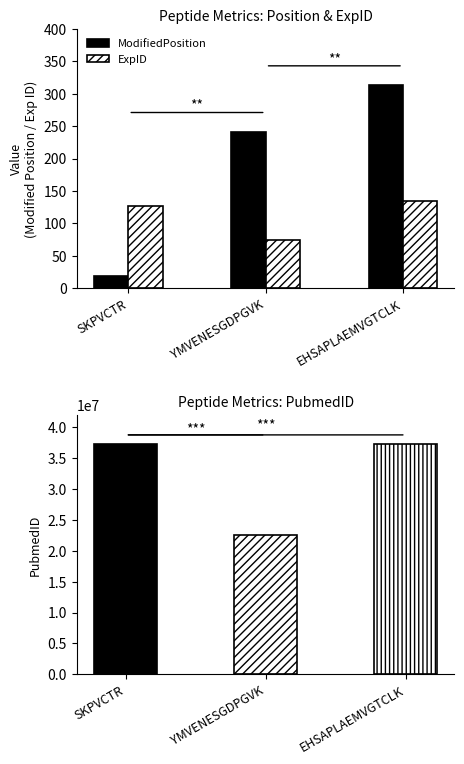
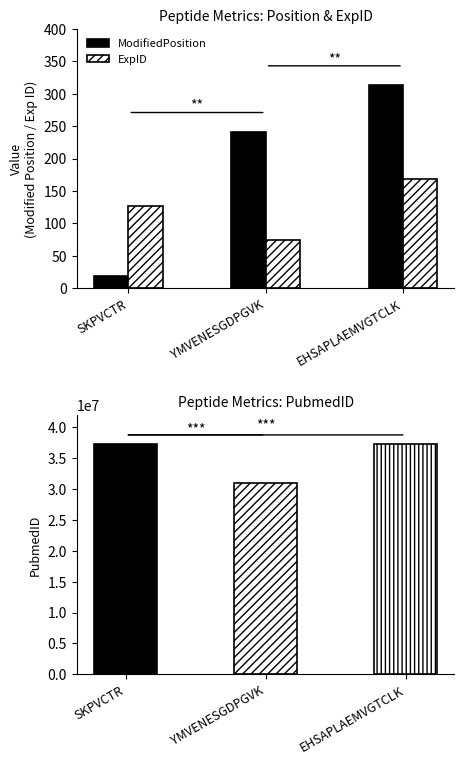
  {
    "Peptide Metrics: Position & ExpID": {
      "ModifiedPosition": {
        "SKPVCTR": 20,
        "YMVENESGDPGVK": 240,
        "EHSAPLAEMVGTCLK": 310
      },
      "ExpID": {
        "SKPVCTR": 130,
        "YMVENESGDPGVK": 70,
-       "EHSAPLAEMVGTCLK": 130
+       "EHSAPLAEMVGTCLK": 170
      }
    },
    "Peptide Metrics: PubmedID": {
      "SKPVCTR": 37000000,
-     "YMVENESGDPGVK": 23000000,
+     "YMVENESGDPGVK": 31000000,
      "EHSAPLAEMVGTCLK": 37000000
    }
  }
